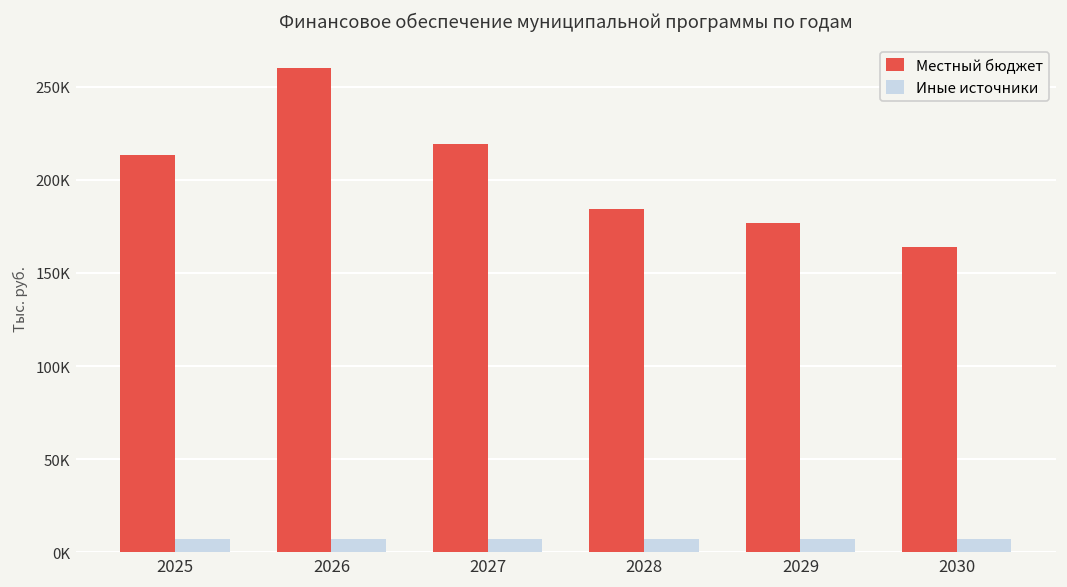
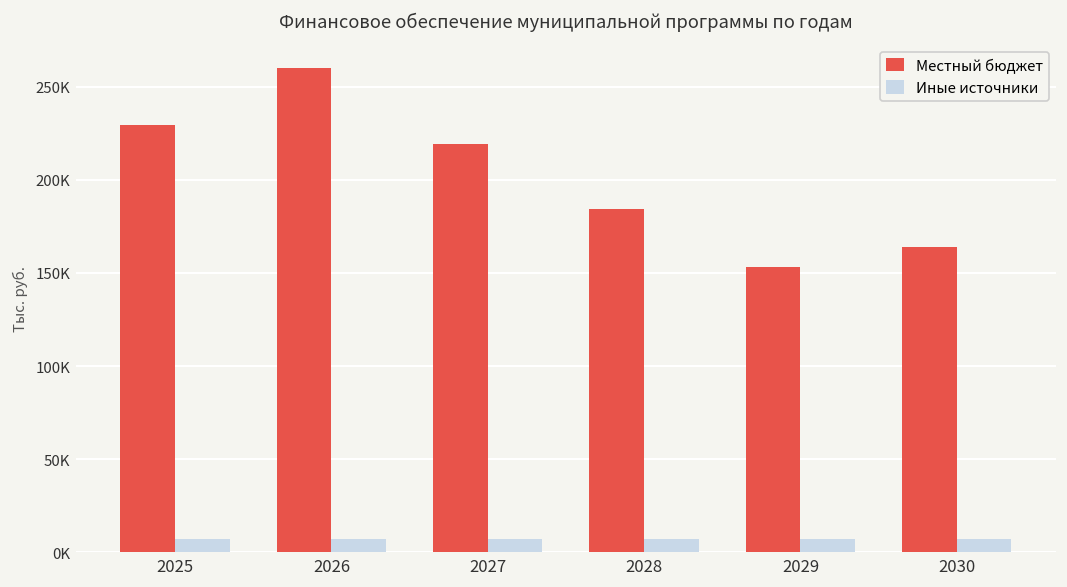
  {
    "Местный бюджет": {
-     "2025": 213000,
+     "2025": 229000,
      "2026": 260000,
      "2027": 219000,
      "2028": 185000,
-     "2029": 177000,
+     "2029": 153000,
      "2030": 164000
    },
    "Иные источники": {
      "2025": 7000,
      "2026": 7000,
      "2027": 7000,
      "2028": 7000,
      "2029": 7000,
      "2030": 7000
    }
  }
